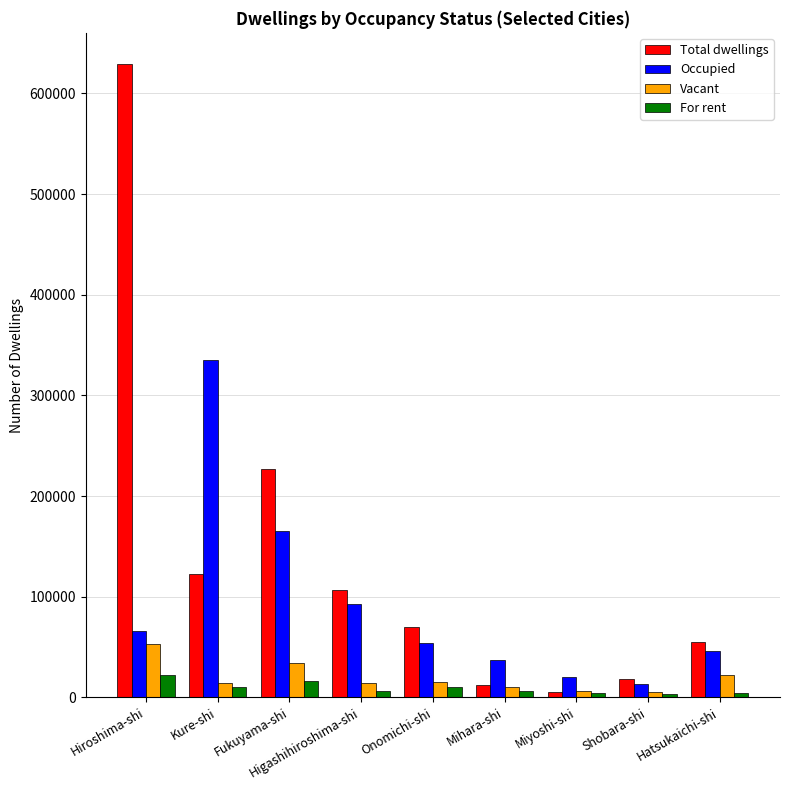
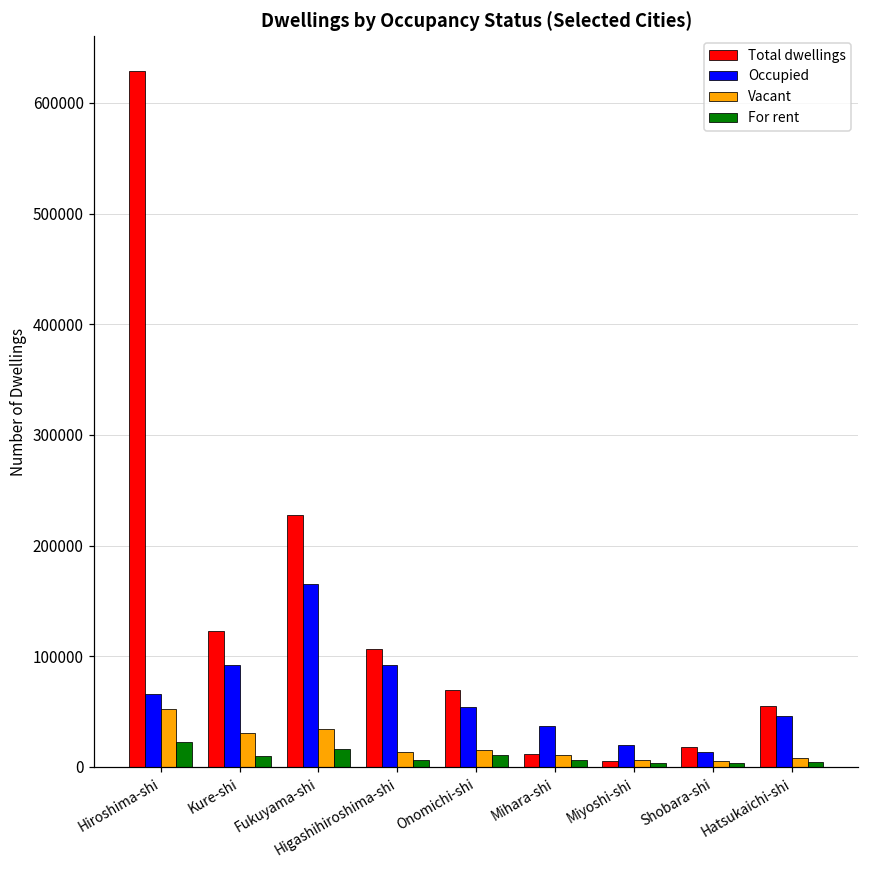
  {
    "Total dwellings": {
      "Hiroshima-shi": 629000,
      "Kure-shi": 123000,
      "Fukuyama-shi": 227000,
      "Higashihiroshima-shi": 107000,
      "Onomichi-shi": 70000,
      "Mihara-shi": 12000,
      "Miyoshi-shi": 5000,
      "Shobara-shi": 18000,
      "Hatsukaichi-shi": 55000
    },
    "Occupied": {
      "Hiroshima-shi": 66000,
-     "Kure-shi": 335000,
+     "Kure-shi": 92000,
      "Fukuyama-shi": 165000,
      "Higashihiroshima-shi": 93000,
      "Onomichi-shi": 54000,
      "Mihara-shi": 37000,
      "Miyoshi-shi": 20000,
      "Shobara-shi": 13000,
      "Hatsukaichi-shi": 46000
    },
    "Vacant": {
      "Hiroshima-shi": 53000,
-     "Kure-shi": 14000,
+     "Kure-shi": 30000,
      "Fukuyama-shi": 34000,
      "Higashihiroshima-shi": 14000,
      "Onomichi-shi": 15000,
      "Mihara-shi": 10000,
      "Miyoshi-shi": 6000,
      "Shobara-shi": 5000,
-     "Hatsukaichi-shi": 22000
+     "Hatsukaichi-shi": 9000
    },
    "For rent": {
      "Hiroshima-shi": 22000,
      "Kure-shi": 10000,
      "Fukuyama-shi": 16000,
      "Higashihiroshima-shi": 7000,
      "Onomichi-shi": 11000,
      "Mihara-shi": 6000,
      "Miyoshi-shi": 4000,
      "Shobara-shi": 4000,
      "Hatsukaichi-shi": 5000
    }
  }
